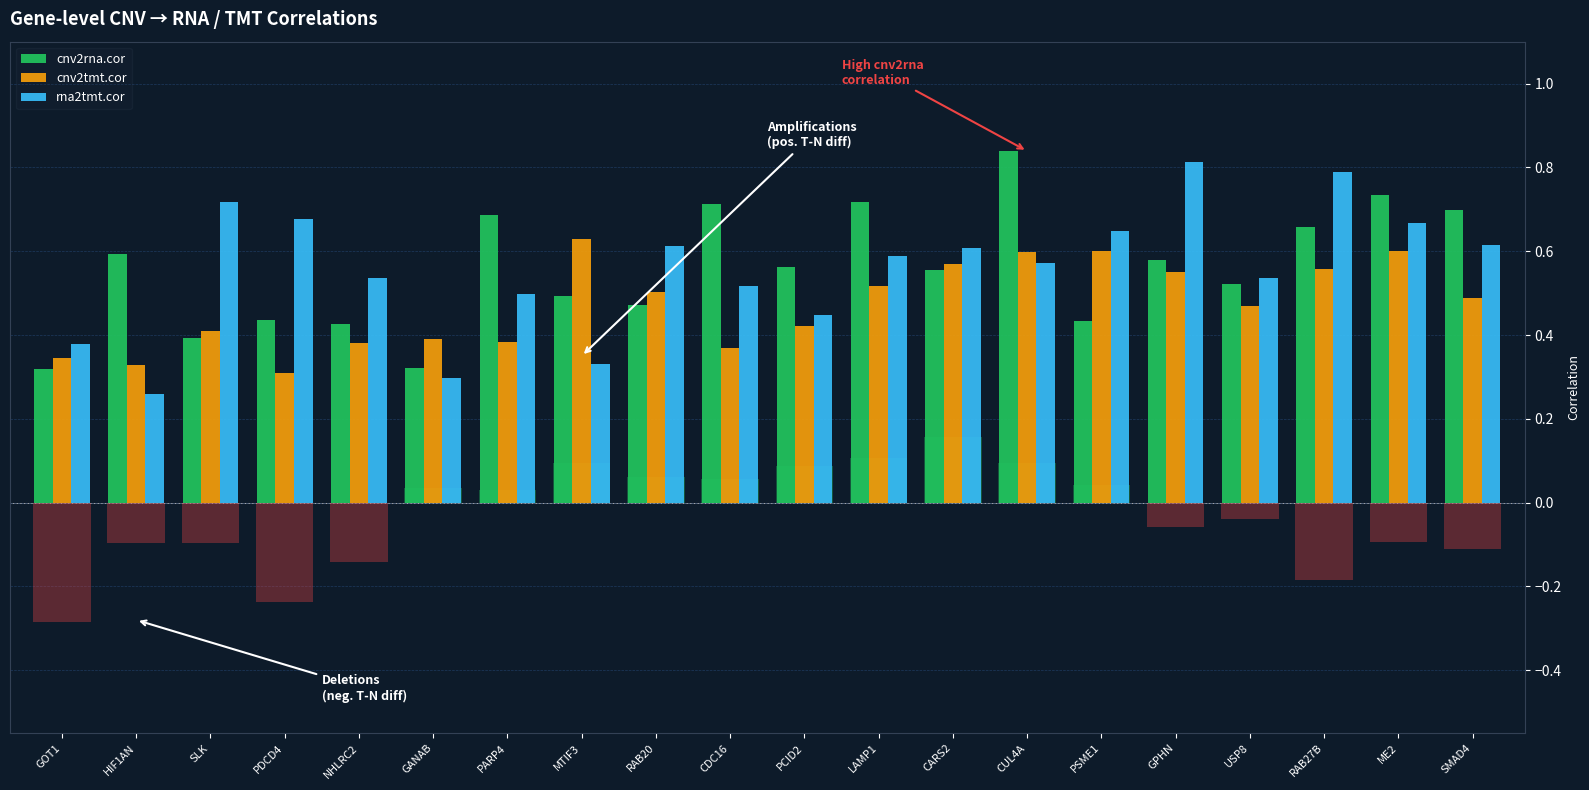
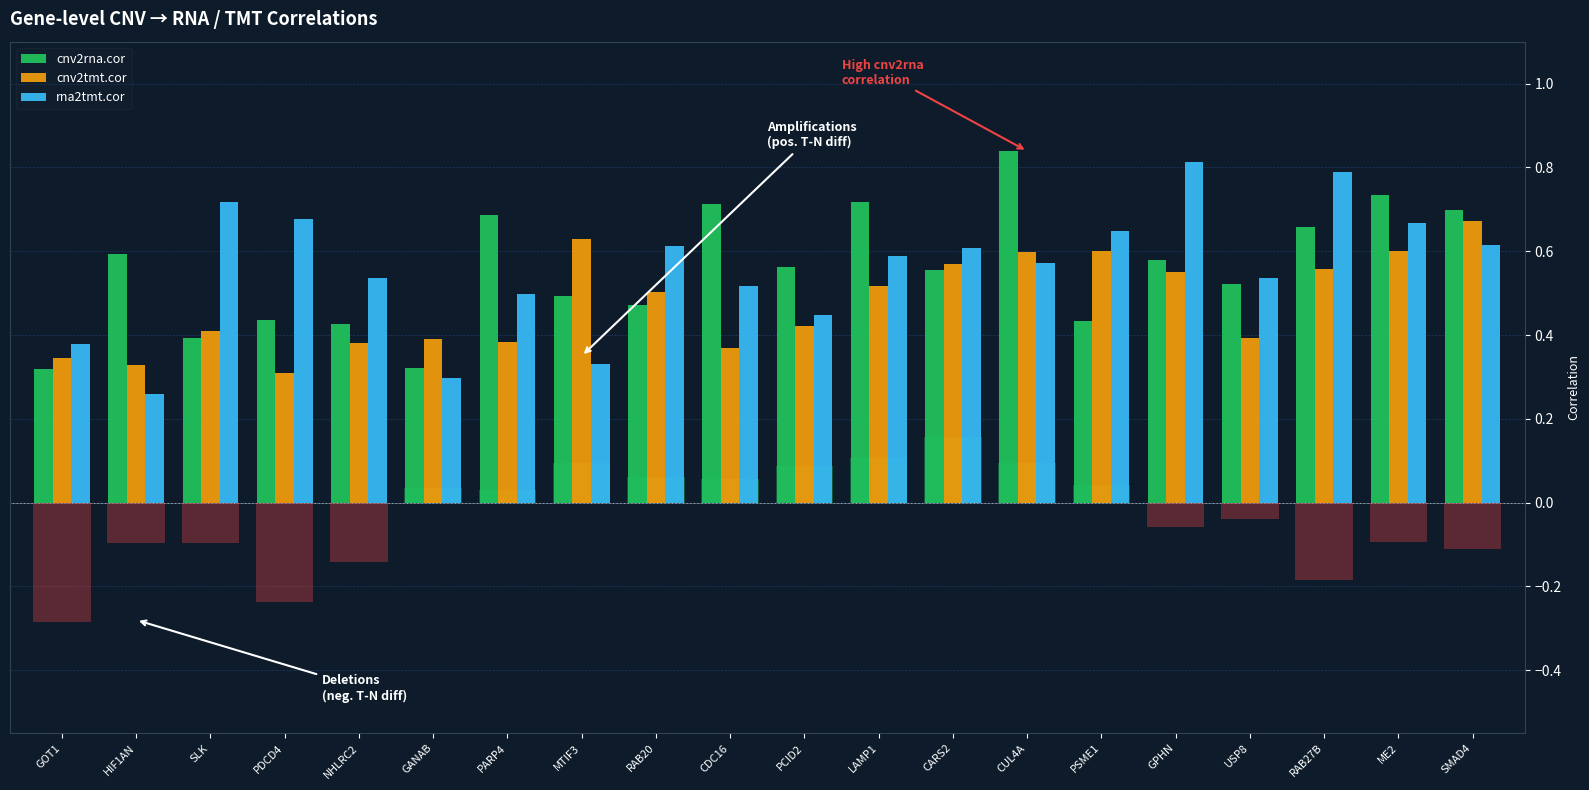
  {
    "cnv2tmt.cor": {
      "GOT1": 0.34,
      "HIF1AN": 0.33,
      "SLK": 0.41,
      "PDCD4": 0.31,
      "NHLRC2": 0.38,
      "GANAB": 0.39,
      "PARP4": 0.38,
      "MTIF3": 0.63,
      "RAB20": 0.50,
      "CDC16": 0.37,
      "PCID2": 0.42,
      "LAMP1": 0.52,
      "CARS2": 0.57,
      "CUL4A": 0.60,
      "PSME1": 0.60,
      "GPHN": 0.55,
-     "USP8": 0.47,
+     "USP8": 0.39,
      "RAB27B": 0.56,
      "ME2": 0.60,
-     "SMAD4": 0.49
+     "SMAD4": 0.67
    },
    "rna2tmt.cor": {
      "GOT1": 0.38,
      "HIF1AN": 0.26,
      "SLK": 0.72,
      "PDCD4": 0.68,
      "NHLRC2": 0.54,
      "GANAB": 0.30,
      "PARP4": 0.50,
      "MTIF3": 0.33,
      "RAB20": 0.61,
      "CDC16": 0.52,
      "PCID2": 0.45,
      "LAMP1": 0.59,
      "CARS2": 0.61,
      "CUL4A": 0.57,
      "PSME1": 0.65,
      "GPHN": 0.81,
      "USP8": 0.54,
      "RAB27B": 0.79,
      "ME2": 0.67,
      "SMAD4": 0.61
    }
  }
